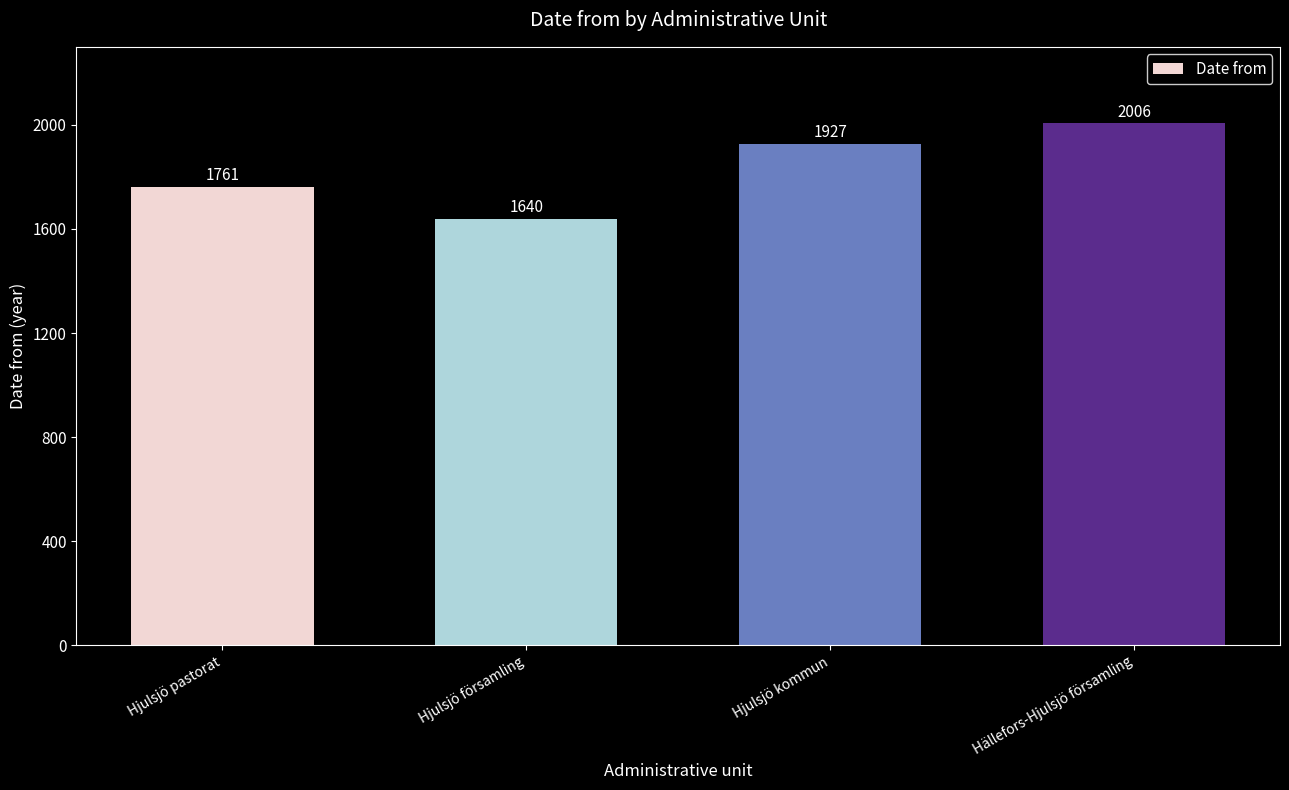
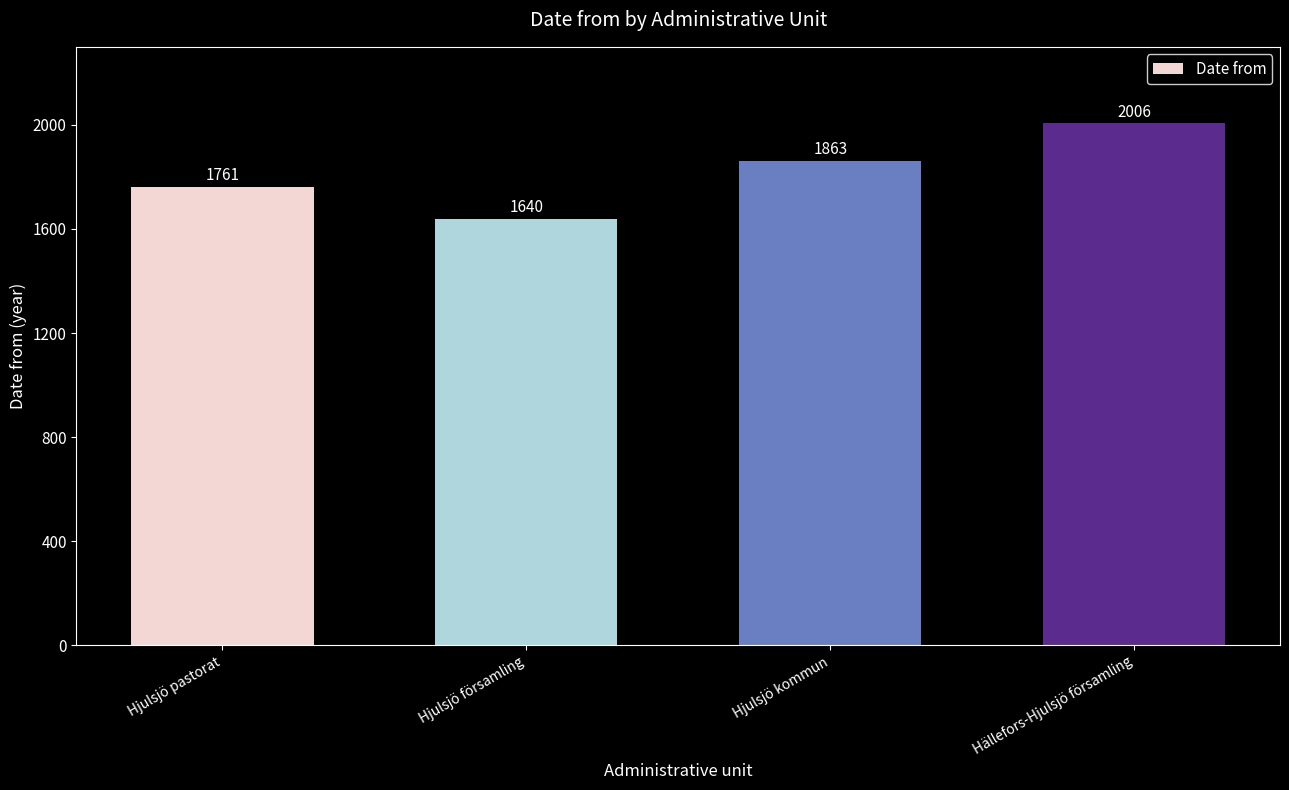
  {
    "Hjulsjö pastorat": 1761,
    "Hjulsjö församling": 1640,
-   "Hjulsjö kommun": 1927,
+   "Hjulsjö kommun": 1863,
    "Hällefors-Hjulsjö församling": 2006
  }
